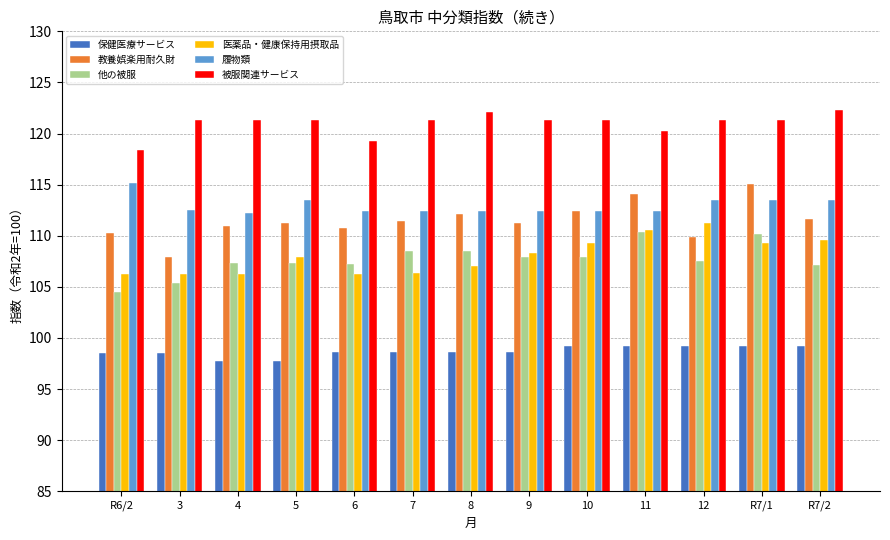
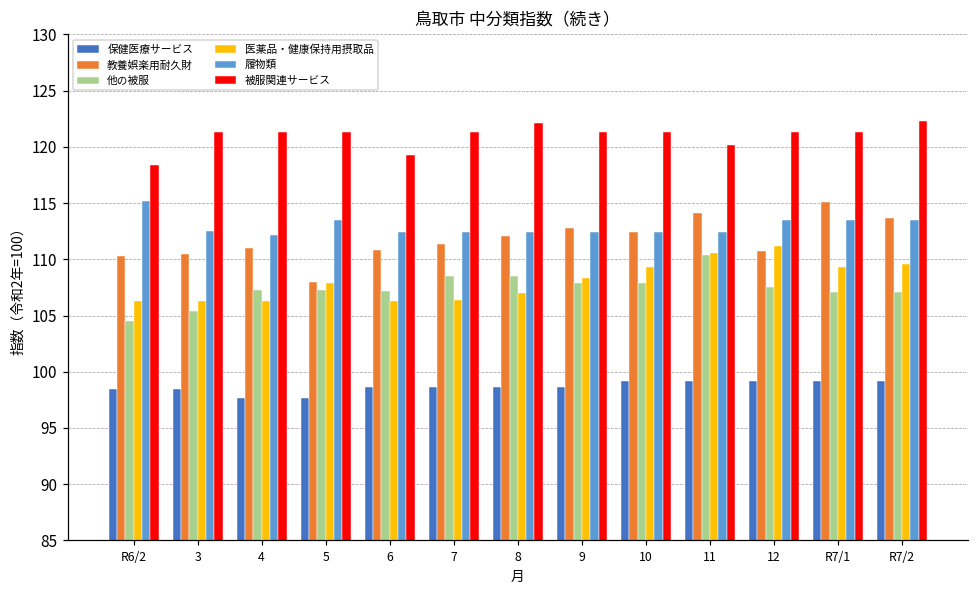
  {
    "教養娯楽用耐久財": {
      "R6/2": 110.3,
-     "3": 107.9,
+     "3": 110.5,
      "4": 111.0,
-     "5": 111.2,
+     "5": 108.0,
      "6": 110.8,
      "7": 111.4,
      "8": 112.1,
-     "9": 111.2,
+     "9": 112.8,
      "10": 112.4,
      "11": 114.1,
-     "12": 109.9,
+     "12": 110.7,
      "R7/1": 115.1,
-     "R7/2": 111.6
+     "R7/2": 113.7
    },
    "他の被服": {
      "R6/2": 104.5,
      "3": 105.4,
      "4": 107.3,
      "5": 107.3,
      "6": 107.2,
      "7": 108.5,
      "8": 108.5,
      "9": 107.9,
      "10": 107.9,
      "11": 110.4,
      "12": 107.5,
-     "R7/1": 110.2,
+     "R7/1": 107.1,
      "R7/2": 107.1
    },
    "医薬品・健康保持用摂取品": {
      "R6/2": 106.3,
      "3": 106.3,
      "4": 106.3,
      "5": 107.9,
      "6": 106.3,
      "7": 106.4,
      "8": 107.0,
      "9": 108.3,
      "10": 109.3,
      "11": 110.6,
      "12": 111.2,
      "R7/1": 109.3,
      "R7/2": 109.6
    },
    "被服関連サービス": {
      "R6/2": 118.4,
      "3": 121.3,
      "4": 121.3,
      "5": 121.3,
      "6": 119.3,
      "7": 121.3,
      "8": 122.1,
      "9": 121.3,
      "10": 121.3,
      "11": 120.2,
      "12": 121.3,
      "R7/1": 121.3,
      "R7/2": 122.3
    }
  }
